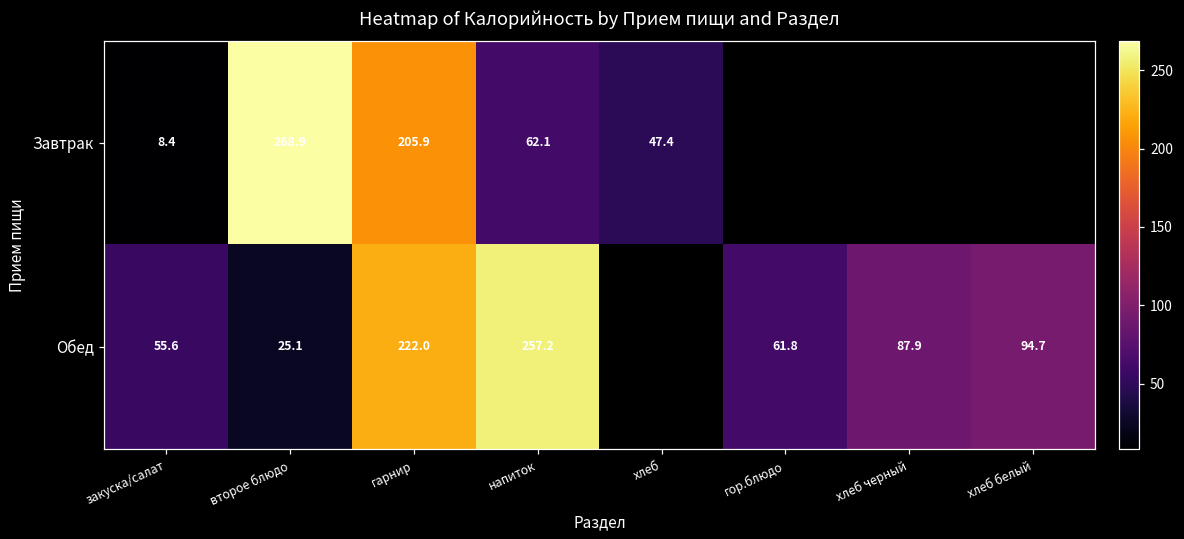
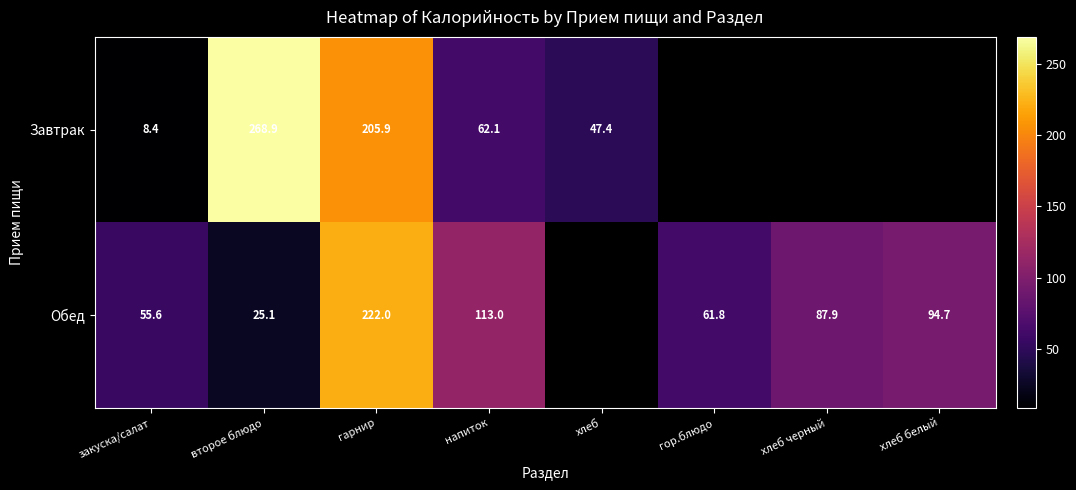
  {
    "Завтрак": {
      "закуска/салат": 8.4,
      "второе блюдо": 268.9,
      "гарнир": 205.9,
      "напиток": 62.1,
      "хлеб": 47.4
    },
    "Обед": {
      "закуска/салат": 55.6,
      "второе блюдо": 25.1,
      "гарнир": 222.0,
-     "напиток": 257.2,
+     "напиток": 113.0,
      "гор.блюдо": 61.8,
      "хлеб черный": 87.9,
      "хлеб белый": 94.7
    }
  }
